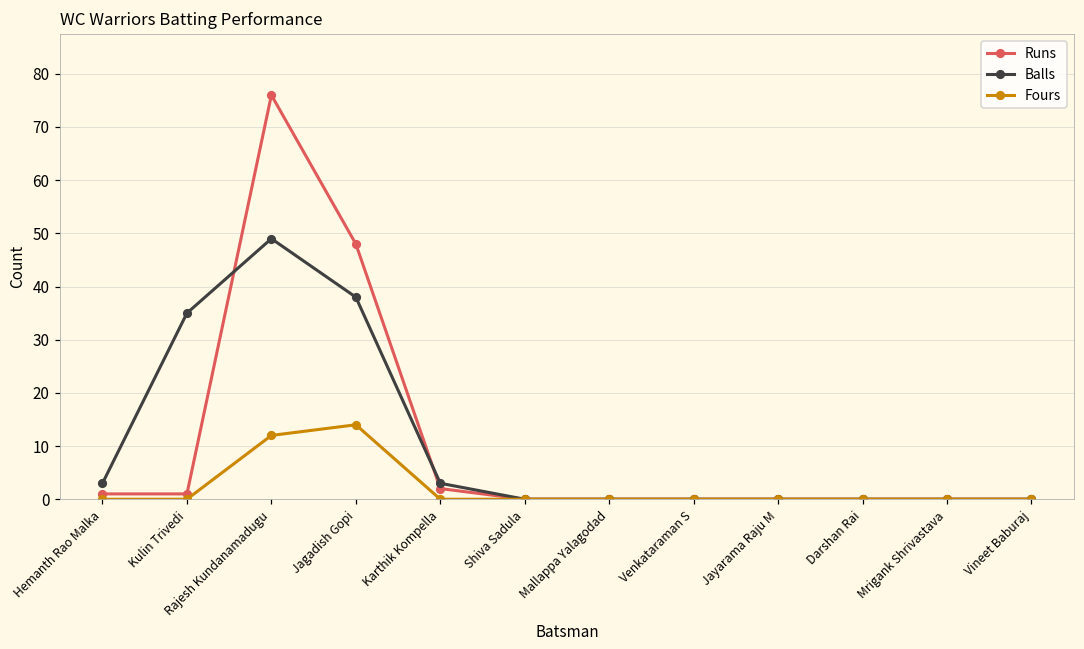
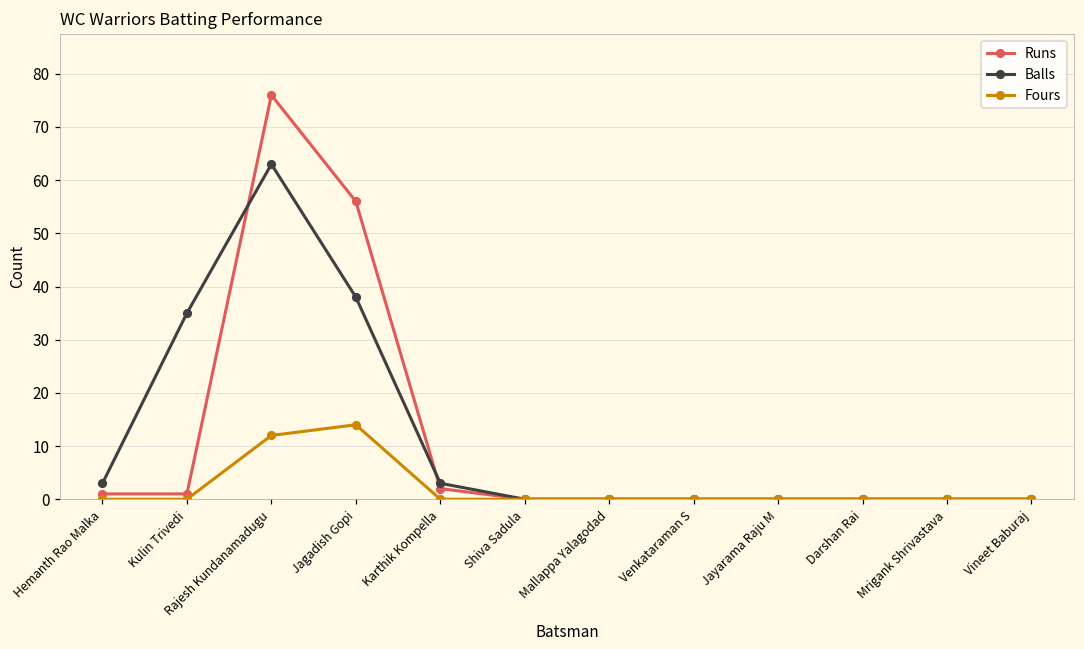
  {
    "Runs": {
      "Hemanth Rao Malka": 1,
      "Kulin Trivedi": 1,
      "Rajesh Kundanamadugu": 76,
-     "Jagadish Gopi": 48,
+     "Jagadish Gopi": 56,
      "Karthik Kompella": 2
    },
    "Balls": {
      "Hemanth Rao Malka": 3,
      "Kulin Trivedi": 35,
-     "Rajesh Kundanamadugu": 49,
+     "Rajesh Kundanamadugu": 63,
      "Jagadish Gopi": 38,
      "Karthik Kompella": 3
    },
    "Fours": {
      "Hemanth Rao Malka": 0,
      "Kulin Trivedi": 0,
      "Rajesh Kundanamadugu": 12,
      "Jagadish Gopi": 14,
      "Karthik Kompella": 0
    }
  }
